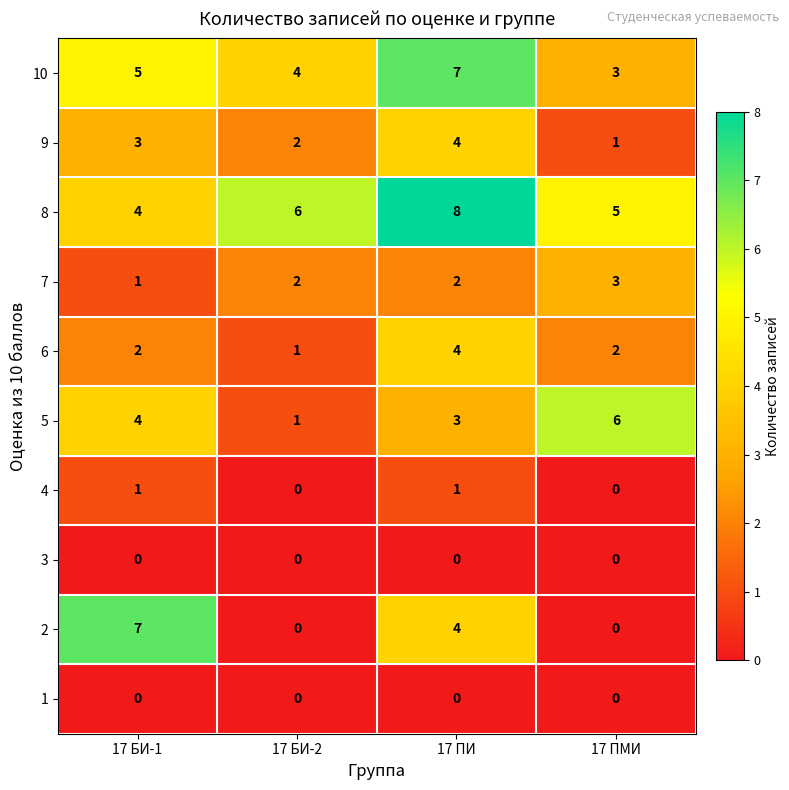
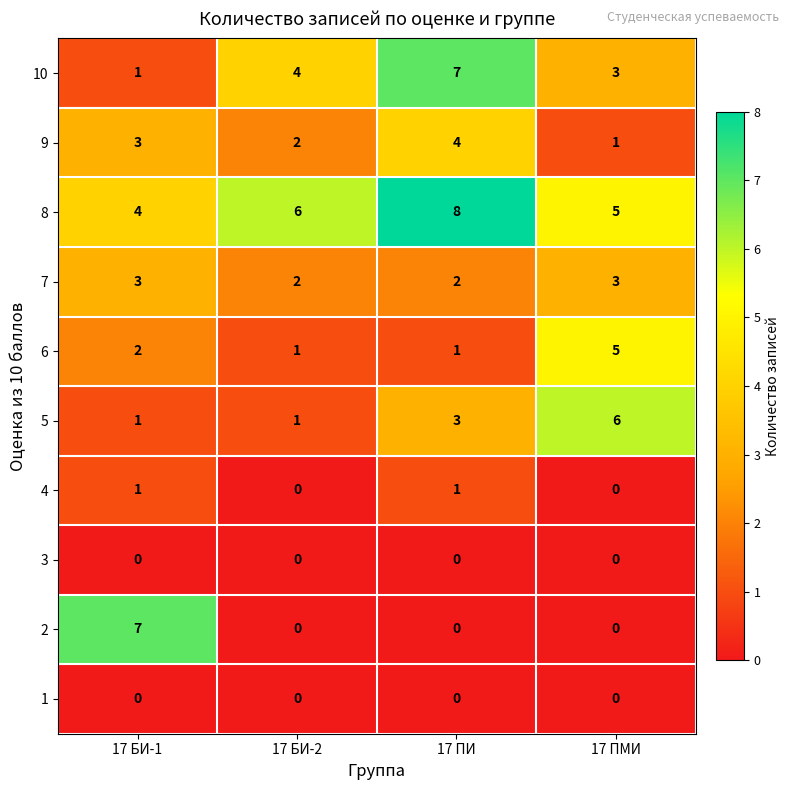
  {
    "10": {
-     "17 БИ-1": 5,
+     "17 БИ-1": 1,
      "17 БИ-2": 4,
      "17 ПИ": 7,
      "17 ПМИ": 3
    },
    "9": {
      "17 БИ-1": 3,
      "17 БИ-2": 2,
      "17 ПИ": 4,
      "17 ПМИ": 1
    },
    "8": {
      "17 БИ-1": 4,
      "17 БИ-2": 6,
      "17 ПИ": 8,
      "17 ПМИ": 5
    },
    "7": {
-     "17 БИ-1": 1,
+     "17 БИ-1": 3,
      "17 БИ-2": 2,
      "17 ПИ": 2,
      "17 ПМИ": 3
    },
    "6": {
      "17 БИ-1": 2,
      "17 БИ-2": 1,
-     "17 ПИ": 4,
-     "17 ПМИ": 2
+     "17 ПИ": 1,
+     "17 ПМИ": 5
    },
    "5": {
-     "17 БИ-1": 4,
+     "17 БИ-1": 1,
      "17 БИ-2": 1,
      "17 ПИ": 3,
      "17 ПМИ": 6
    },
    "4": {
      "17 БИ-1": 1,
      "17 БИ-2": 0,
      "17 ПИ": 1,
      "17 ПМИ": 0
    },
    "3": {
      "17 БИ-1": 0,
      "17 БИ-2": 0,
      "17 ПИ": 0,
      "17 ПМИ": 0
    },
    "2": {
      "17 БИ-1": 7,
      "17 БИ-2": 0,
-     "17 ПИ": 4,
+     "17 ПИ": 0,
      "17 ПМИ": 0
    },
    "1": {
      "17 БИ-1": 0,
      "17 БИ-2": 0,
      "17 ПИ": 0,
      "17 ПМИ": 0
    }
  }
